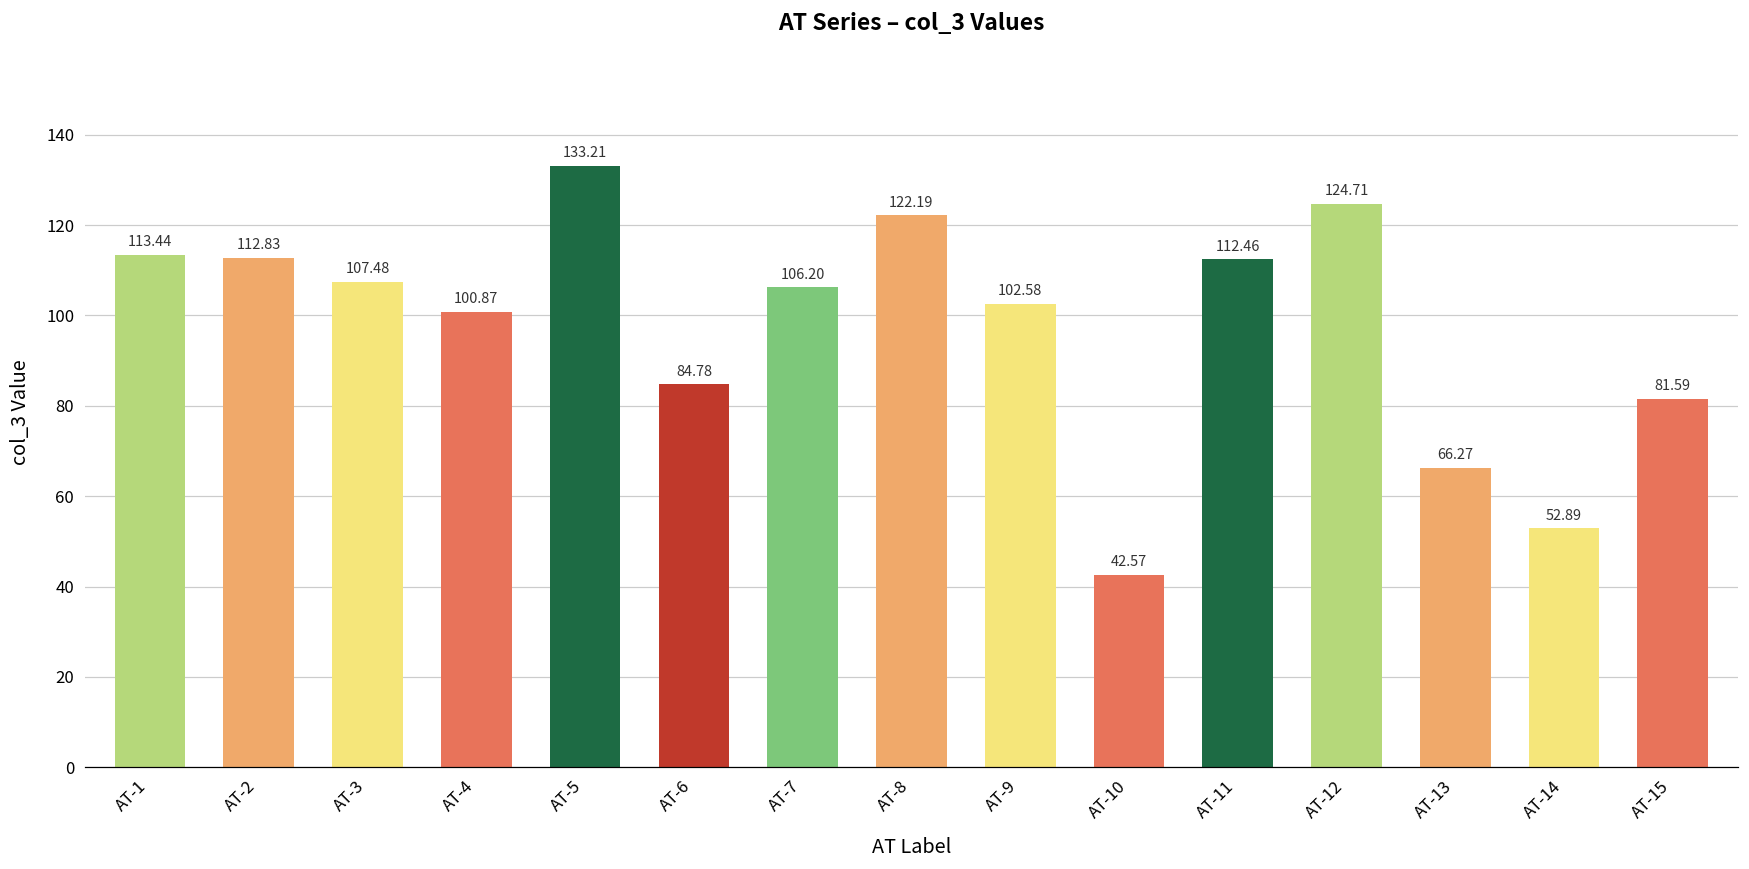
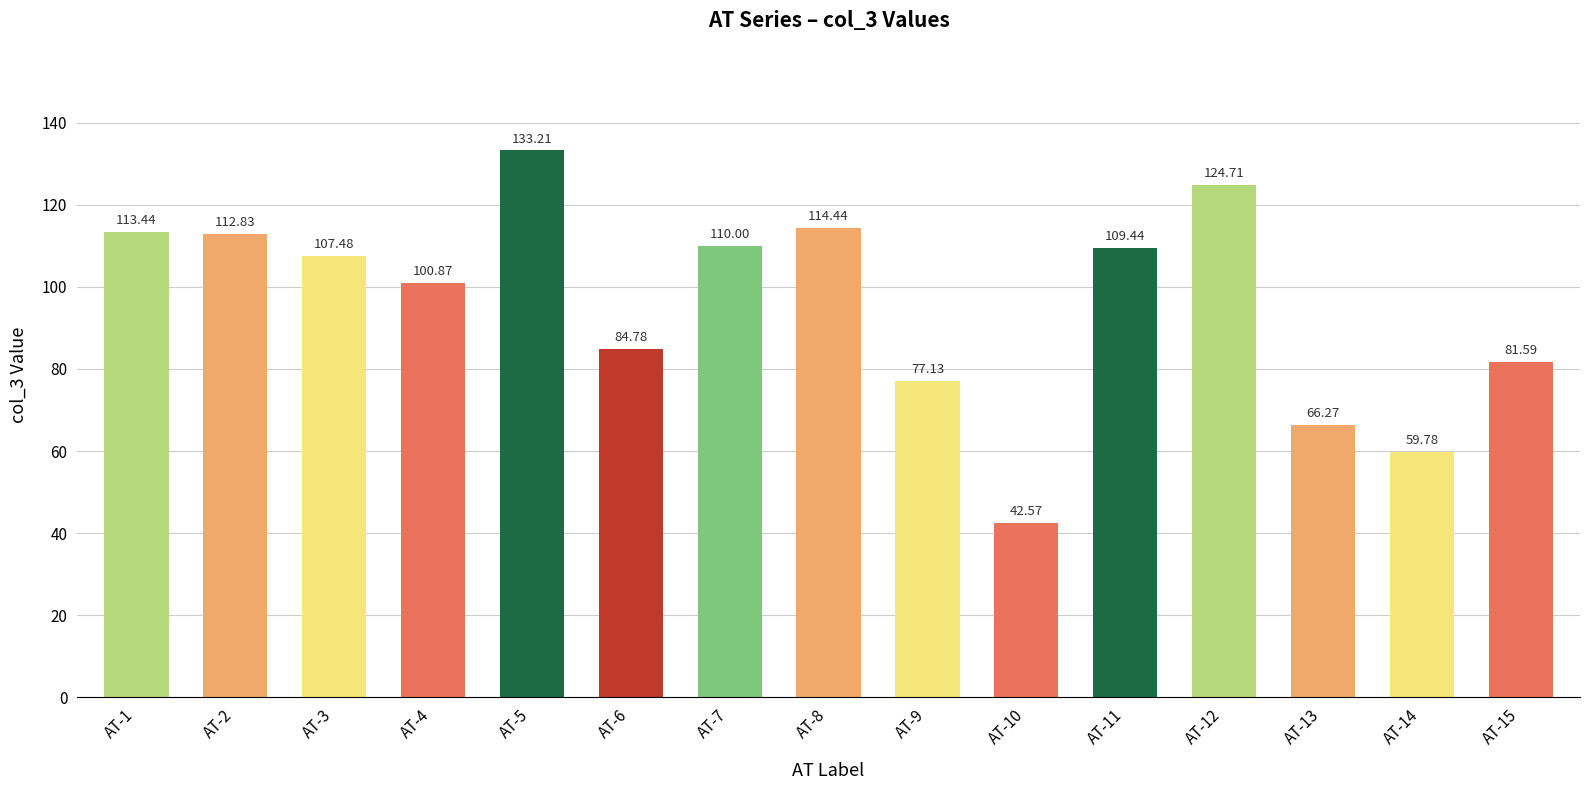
  {
    "AT-1": 113.44,
    "AT-2": 112.83,
    "AT-3": 107.48,
    "AT-4": 100.87,
    "AT-5": 133.21,
    "AT-6": 84.78,
-   "AT-7": 106.20,
-   "AT-8": 122.19,
-   "AT-9": 102.58,
+   "AT-7": 110.00,
+   "AT-8": 114.44,
+   "AT-9": 77.13,
    "AT-10": 42.57,
-   "AT-11": 112.46,
+   "AT-11": 109.44,
    "AT-12": 124.71,
    "AT-13": 66.27,
-   "AT-14": 52.89,
+   "AT-14": 59.78,
    "AT-15": 81.59
  }
